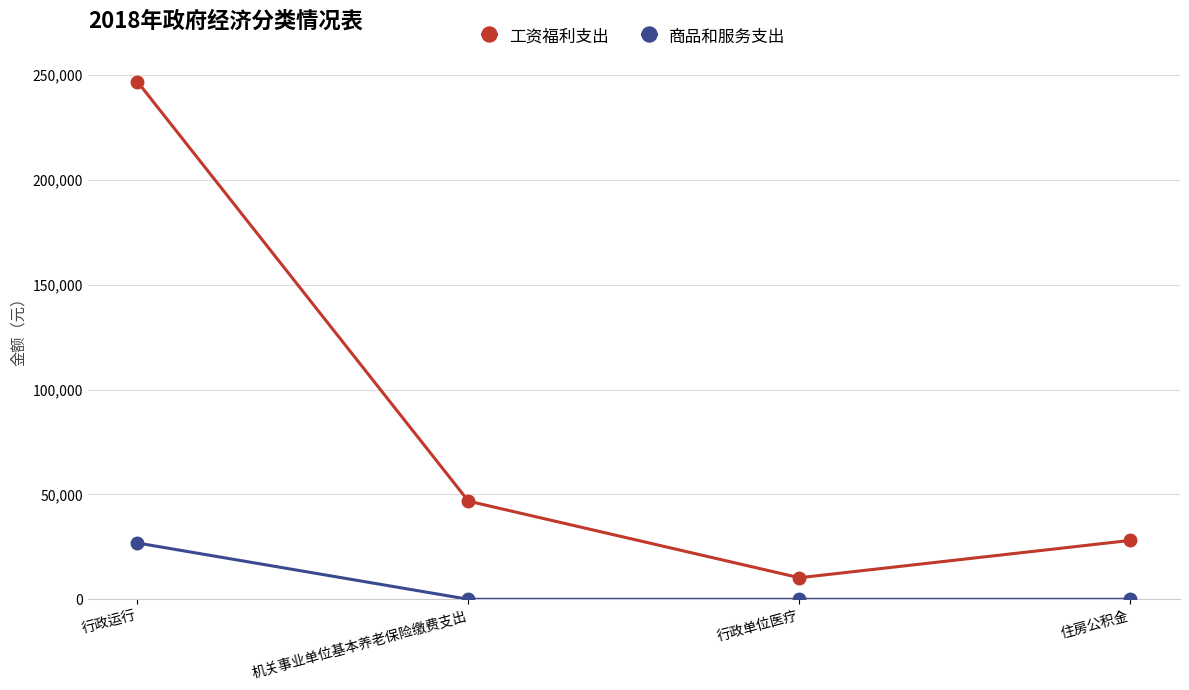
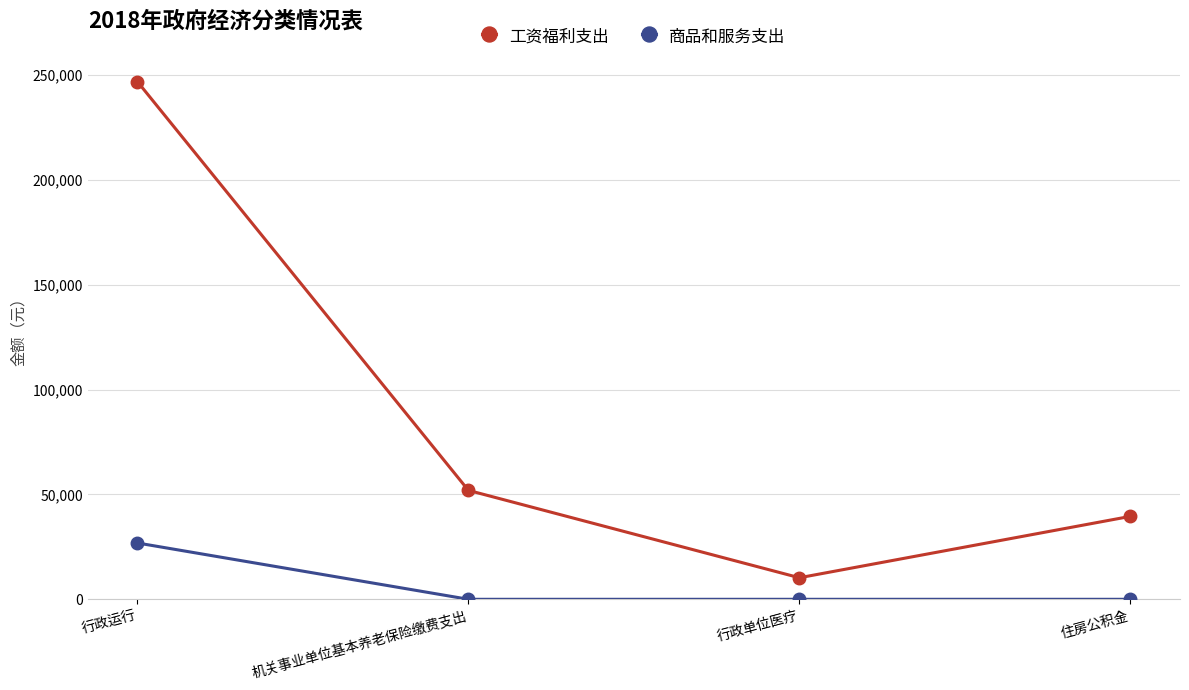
  {
    "工资福利支出": {
      "行政运行": "247,000",
-     "机关事业单位基本养老保险缴费支出": "47,000",
+     "机关事业单位基本养老保险缴费支出": "52,000",
      "行政单位医疗": "10,000",
-     "住房公积金": "28,000"
+     "住房公积金": "40,000"
    },
    "商品和服务支出": {
      "行政运行": "27,000",
      "机关事业单位基本养老保险缴费支出": "0",
      "行政单位医疗": "0",
      "住房公积金": "0"
    }
  }
